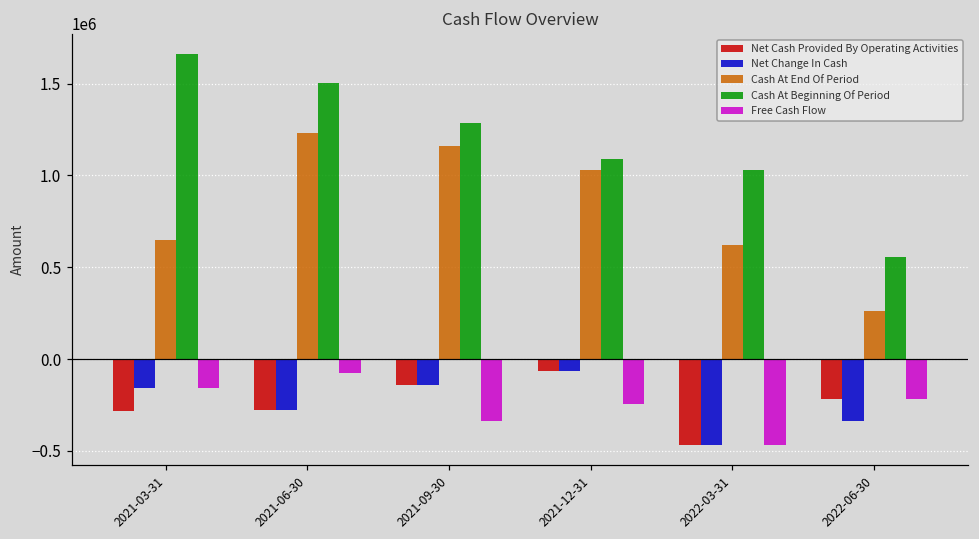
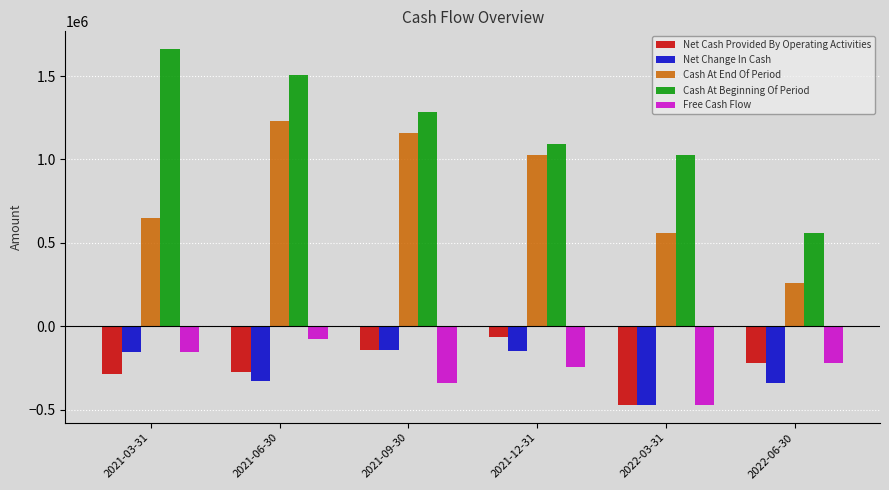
  {
    "Net Cash Provided By Operating Activities": {
      "2021-03-31": -290000,
      "2021-06-30": -280000,
      "2021-09-30": -140000,
      "2021-12-31": -60000,
      "2022-03-31": -470000,
      "2022-06-30": -220000
    },
    "Net Change In Cash": {
      "2021-03-31": -160000,
-     "2021-06-30": -280000,
+     "2021-06-30": -330000,
      "2021-09-30": -140000,
-     "2021-12-31": -60000,
+     "2021-12-31": -150000,
      "2022-03-31": -470000,
      "2022-06-30": -340000
    },
    "Cash At End Of Period": {
      "2021-03-31": 650000,
      "2021-06-30": 1230000,
      "2021-09-30": 1160000,
      "2021-12-31": 1030000,
-     "2022-03-31": 620000,
+     "2022-03-31": 560000,
      "2022-06-30": 260000
    },
    "Cash At Beginning Of Period": {
      "2021-03-31": 1660000,
      "2021-06-30": 1510000,
      "2021-09-30": 1280000,
      "2021-12-31": 1090000,
      "2022-03-31": 1030000,
      "2022-06-30": 560000
    },
    "Free Cash Flow": {
      "2021-03-31": -160000,
      "2021-06-30": -80000,
      "2021-09-30": -340000,
      "2021-12-31": -250000,
      "2022-03-31": -470000,
      "2022-06-30": -220000
    }
  }
